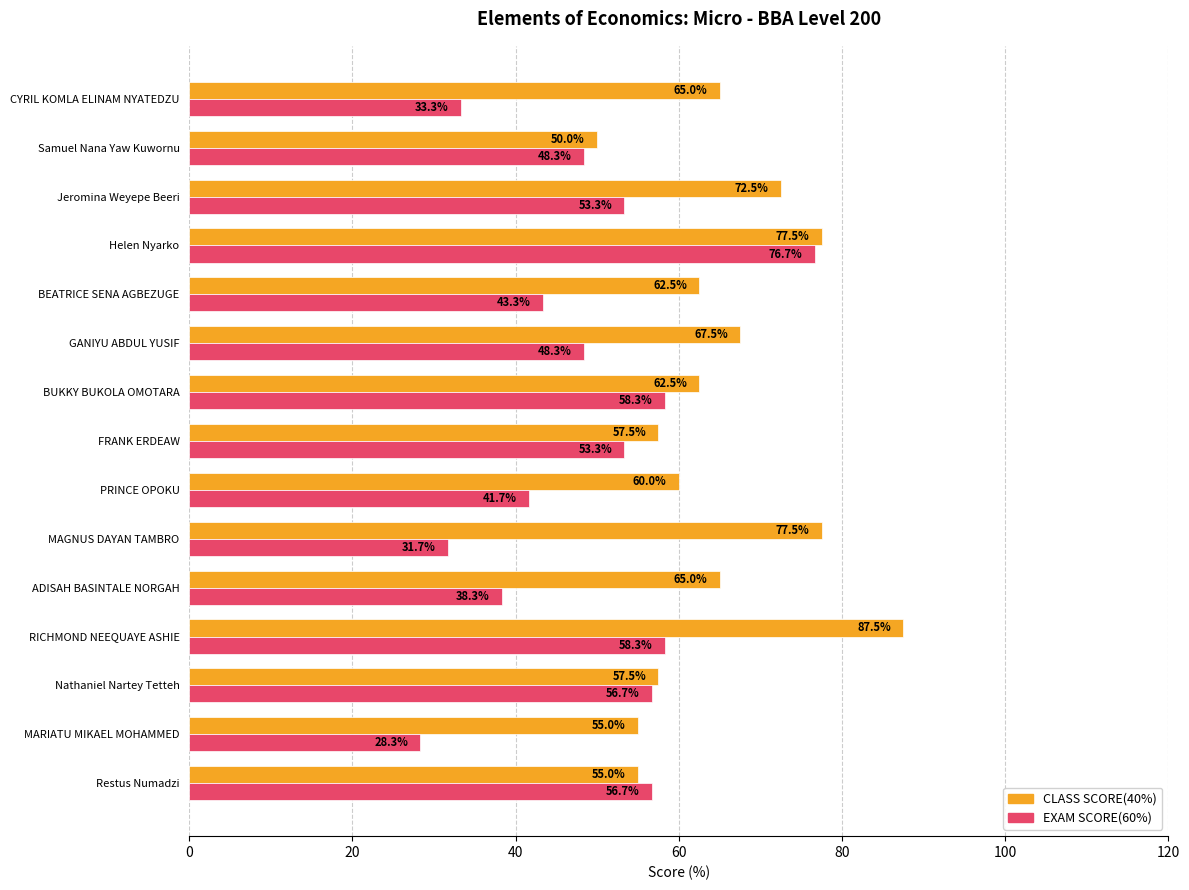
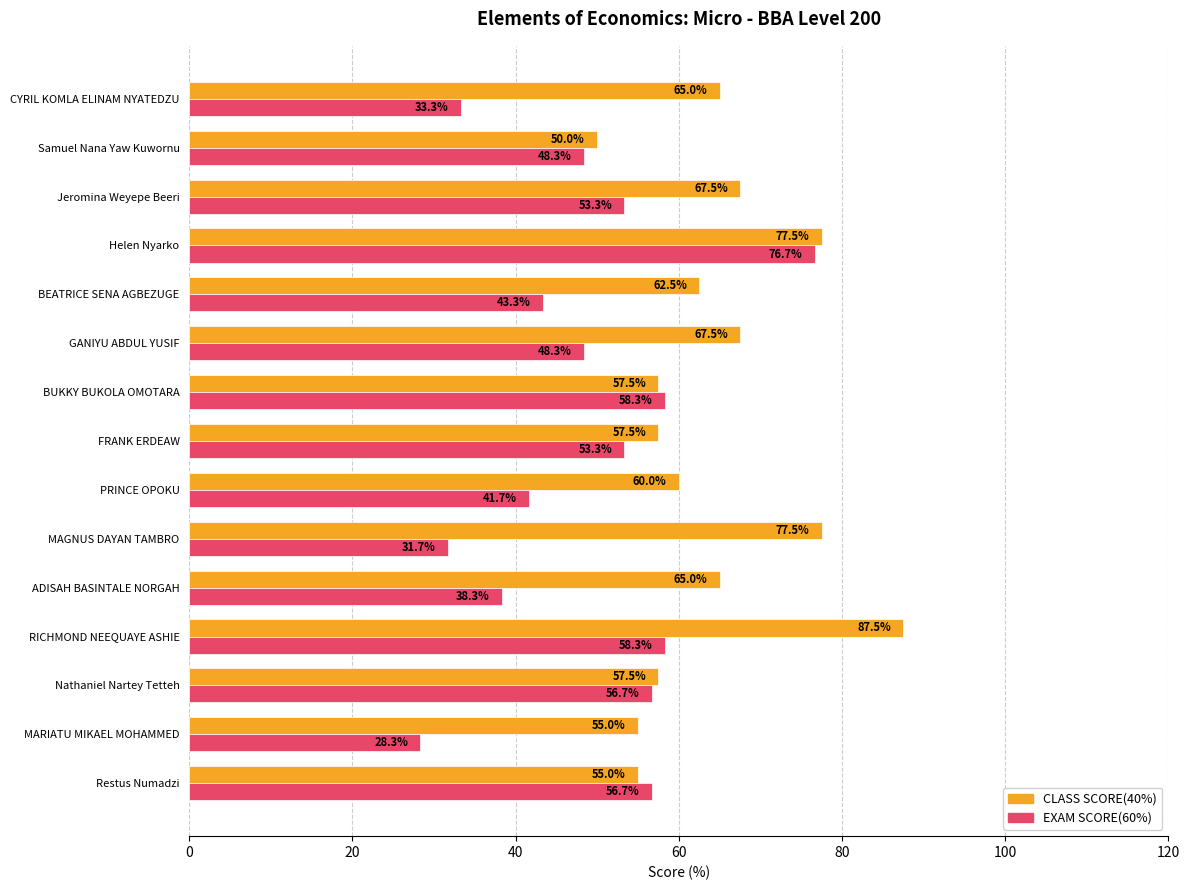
  {
    "CLASS SCORE(40%)": {
      "CYRIL KOMLA ELINAM NYATEDZU": "65.0%",
      "Samuel Nana Yaw Kuwornu": "50.0%",
-     "Jeromina Weyepe Beeri": "72.5%",
+     "Jeromina Weyepe Beeri": "67.5%",
      "Helen Nyarko": "77.5%",
      "BEATRICE SENA AGBEZUGE": "62.5%",
      "GANIYU ABDUL YUSIF": "67.5%",
-     "BUKKY BUKOLA OMOTARA": "62.5%",
+     "BUKKY BUKOLA OMOTARA": "57.5%",
      "FRANK ERDEAW": "57.5%",
      "PRINCE OPOKU": "60.0%",
      "MAGNUS DAYAN TAMBRO": "77.5%",
      "ADISAH BASINTALE NORGAH": "65.0%",
      "RICHMOND NEEQUAYE ASHIE": "87.5%",
      "Nathaniel Nartey Tetteh": "57.5%",
      "MARIATU MIKAEL MOHAMMED": "55.0%",
      "Restus Numadzi": "55.0%"
    },
    "EXAM SCORE(60%)": {
      "CYRIL KOMLA ELINAM NYATEDZU": "33.3%",
      "Samuel Nana Yaw Kuwornu": "48.3%",
      "Jeromina Weyepe Beeri": "53.3%",
      "Helen Nyarko": "76.7%",
      "BEATRICE SENA AGBEZUGE": "43.3%",
      "GANIYU ABDUL YUSIF": "48.3%",
      "BUKKY BUKOLA OMOTARA": "58.3%",
      "FRANK ERDEAW": "53.3%",
      "PRINCE OPOKU": "41.7%",
      "MAGNUS DAYAN TAMBRO": "31.7%",
      "ADISAH BASINTALE NORGAH": "38.3%",
      "RICHMOND NEEQUAYE ASHIE": "58.3%",
      "Nathaniel Nartey Tetteh": "56.7%",
      "MARIATU MIKAEL MOHAMMED": "28.3%",
      "Restus Numadzi": "56.7%"
    }
  }
